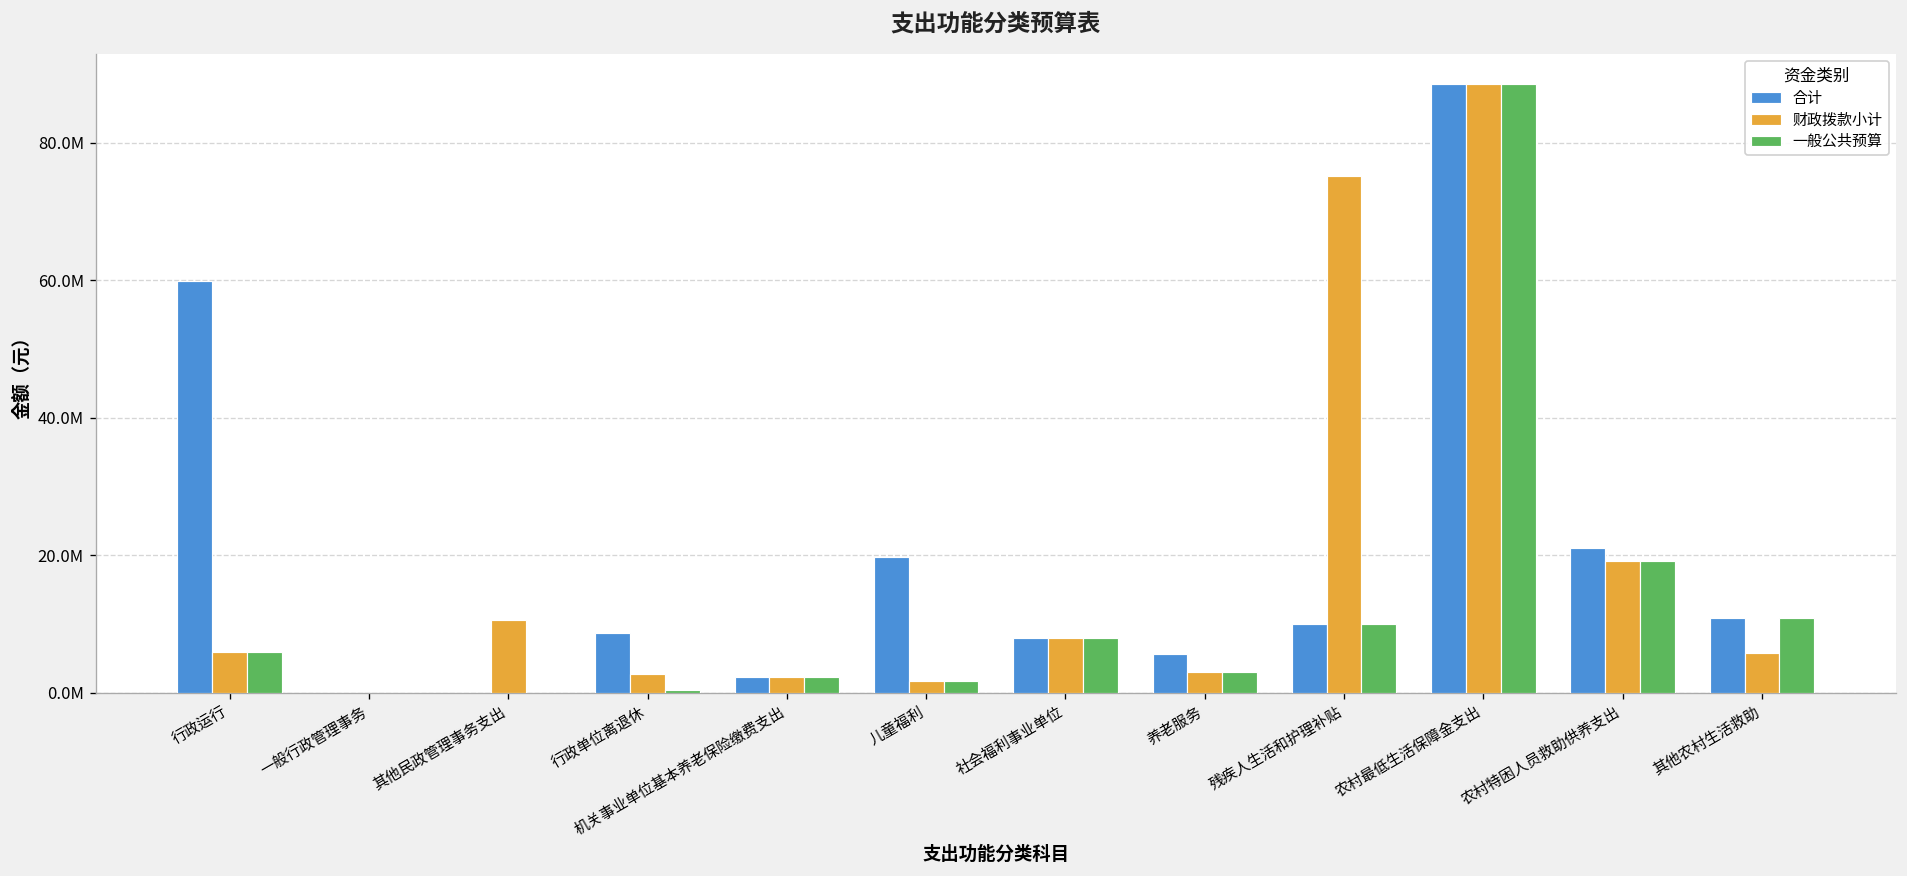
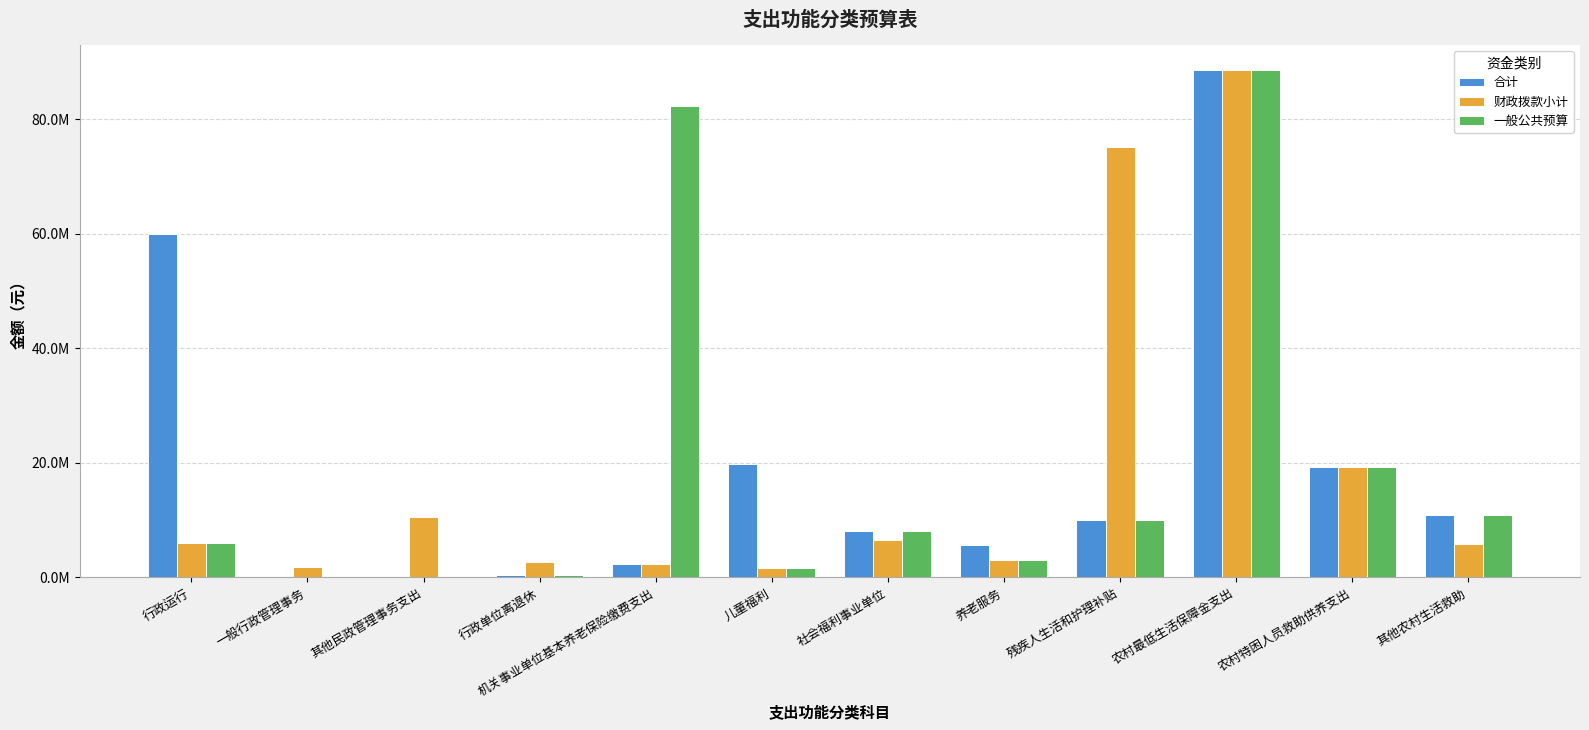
  {
    "合计": {
      "行政运行": 60000000,
-     "行政单位离退休": 9000000,
+     "行政单位离退休": 0,
      "机关事业单位基本养老保险缴费支出": 2000000,
      "儿童福利": 20000000,
      "社会福利事业单位": 8000000,
      "养老服务": 6000000,
      "残疾人生活和护理补贴": 10000000,
      "农村最低生活保障金支出": 89000000,
-     "农村特困人员救助供养支出": 21000000,
+     "农村特困人员救助供养支出": 19000000,
      "其他农村生活救助": 11000000
    },
    "财政拨款小计": {
      "行政运行": 6000000,
-     "一般行政管理事务": 0,
+     "一般行政管理事务": 2000000,
      "其他民政管理事务支出": 11000000,
      "行政单位离退休": 3000000,
      "机关事业单位基本养老保险缴费支出": 2000000,
      "儿童福利": 2000000,
-     "社会福利事业单位": 8000000,
+     "社会福利事业单位": 7000000,
      "养老服务": 3000000,
      "残疾人生活和护理补贴": 75000000,
      "农村最低生活保障金支出": 89000000,
      "农村特困人员救助供养支出": 19000000,
      "其他农村生活救助": 6000000
    },
    "一般公共预算": {
      "行政运行": 6000000,
-     "机关事业单位基本养老保险缴费支出": 2000000,
+     "机关事业单位基本养老保险缴费支出": 82000000,
      "儿童福利": 2000000,
      "社会福利事业单位": 8000000,
      "养老服务": 3000000,
      "残疾人生活和护理补贴": 10000000,
      "农村最低生活保障金支出": 89000000,
      "农村特困人员救助供养支出": 19000000,
      "其他农村生活救助": 11000000
    }
  }
